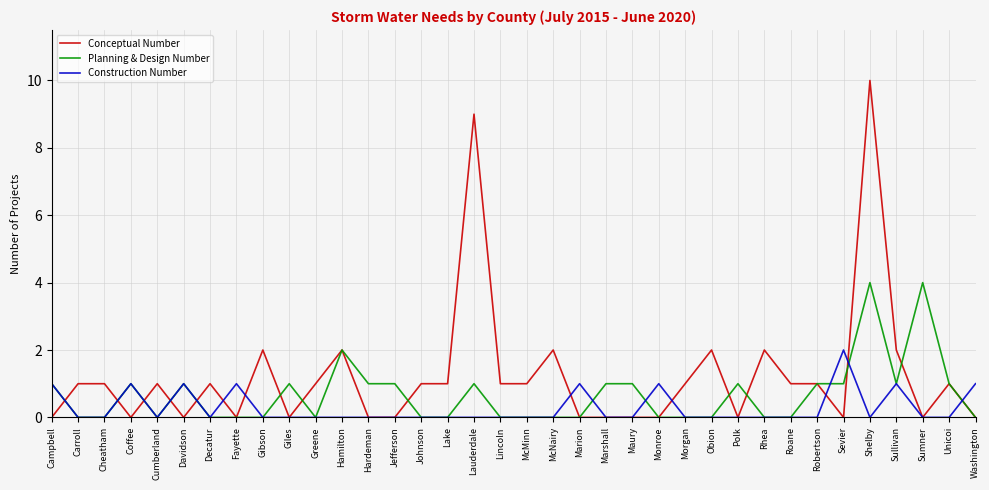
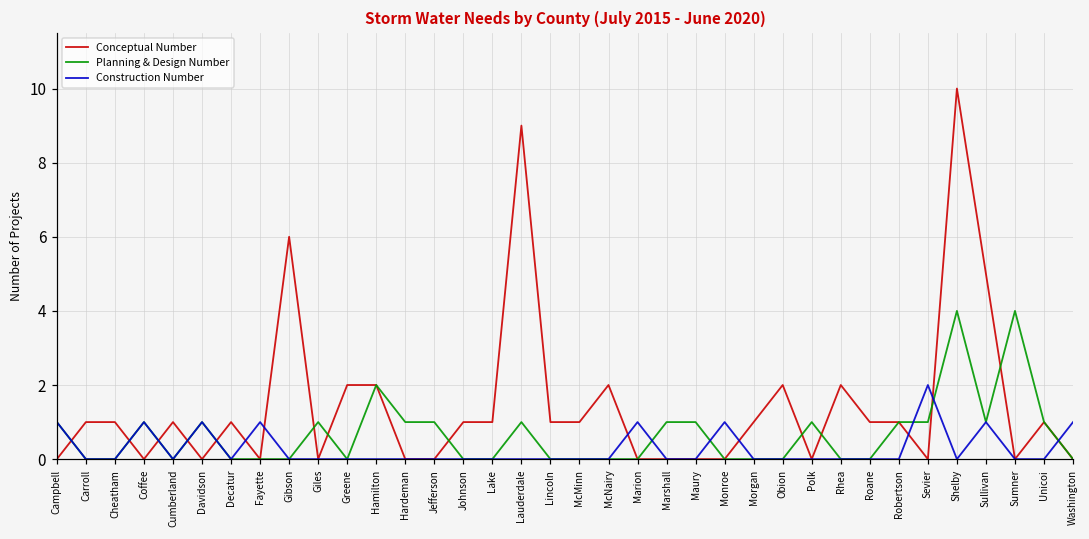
  {
    "Conceptual Number": {
      "Campbell": 0,
      "Carroll": 1,
      "Cheatham": 1,
      "Coffee": 0,
      "Cumberland": 1,
      "Davidson": 0,
      "Decatur": 1,
-     "Gibson": 2,
-     "Greene": 1,
+     "Gibson": 6,
+     "Greene": 2,
      "Johnson": 1,
      "Lake": 1,
      "Lauderdale": 9,
      "Lincoln": 1,
      "McMinn": 1,
      "McNairy": 2,
      "Morgan": 1,
      "Obion": 2,
      "Rhea": 2,
      "Roane": 1,
      "Sevier": 0,
      "Shelby": 10,
-     "Sullivan": 2
+     "Sullivan": 5
    },
    "Planning & Design Number": {
      "Giles": 1,
      "Hardeman": 1,
      "Jefferson": 1,
      "Lauderdale": 1,
      "Marshall": 1,
      "Maury": 1,
      "Polk": 1,
      "Sevier": 1,
      "Shelby": 4,
      "Sumner": 4
    },
    "Construction Number": {
      "Fayette": 1,
      "Hamilton": 0,
      "Lauderdale": 0,
      "Marion": 1,
      "Monroe": 1,
      "Robertson": 0,
      "Sevier": 2,
      "Shelby": 0,
      "Unicoi": 0,
      "Washington": 1
    }
  }
